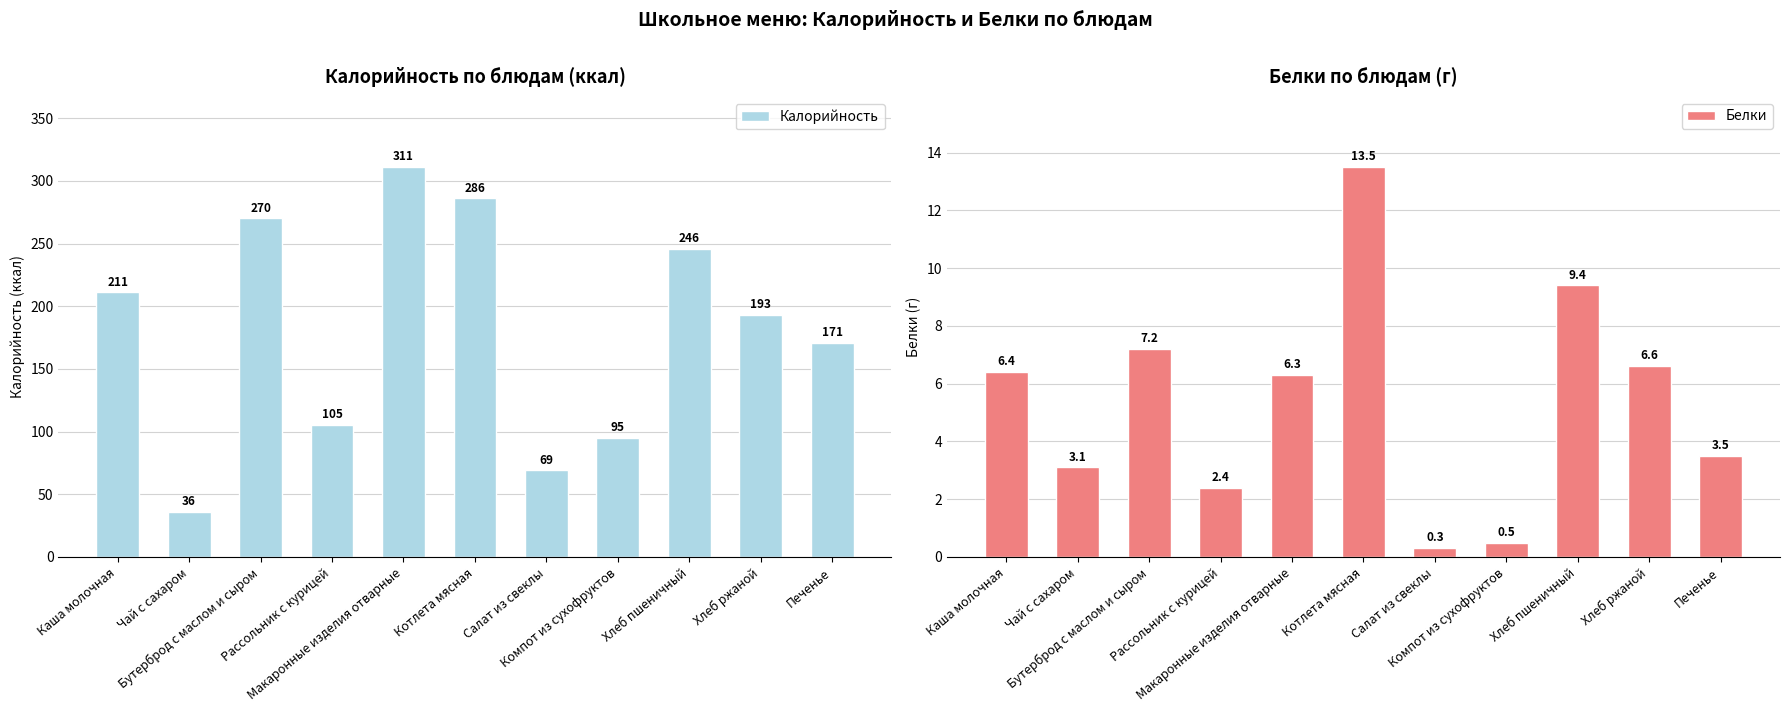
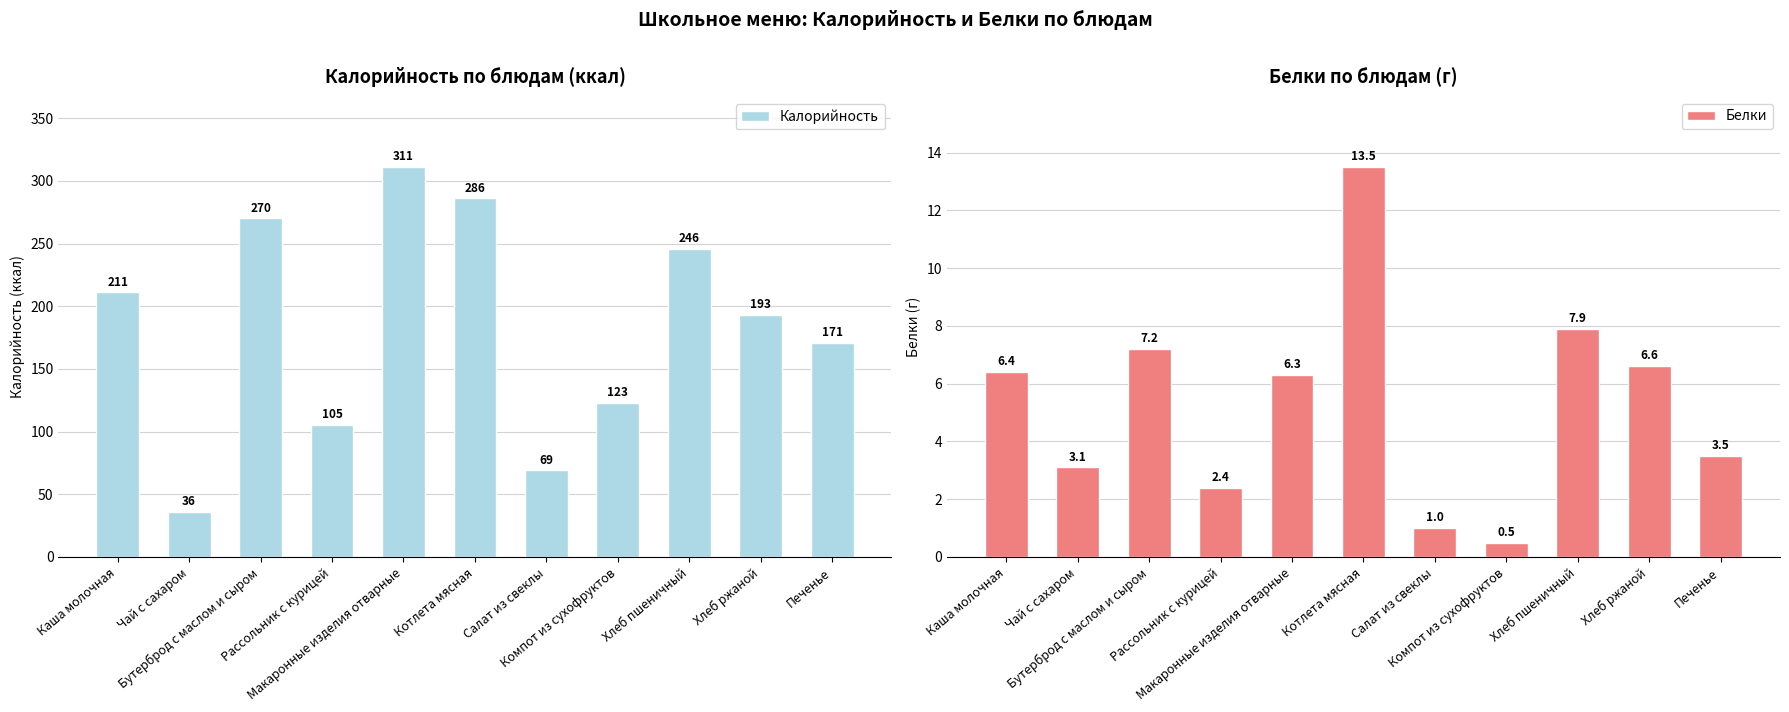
  {
    "Калорийность по блюдам (ккал)": {
      "Каша молочная": 211,
      "Чай с сахаром": 36,
      "Бутерброд с маслом и сыром": 270,
      "Рассольник с курицей": 105,
      "Макаронные изделия отварные": 311,
      "Котлета мясная": 286,
      "Салат из свеклы": 69,
-     "Компот из сухофруктов": 95,
+     "Компот из сухофруктов": 123,
      "Хлеб пшеничный": 246,
      "Хлеб ржаной": 193,
      "Печенье": 171
    },
    "Белки по блюдам (г)": {
      "Каша молочная": 6.4,
      "Чай с сахаром": 3.1,
      "Бутерброд с маслом и сыром": 7.2,
      "Рассольник с курицей": 2.4,
      "Макаронные изделия отварные": 6.3,
      "Котлета мясная": 13.5,
-     "Салат из свеклы": 0.3,
+     "Салат из свеклы": 1.0,
      "Компот из сухофруктов": 0.5,
-     "Хлеб пшеничный": 9.4,
+     "Хлеб пшеничный": 7.9,
      "Хлеб ржаной": 6.6,
      "Печенье": 3.5
    }
  }
